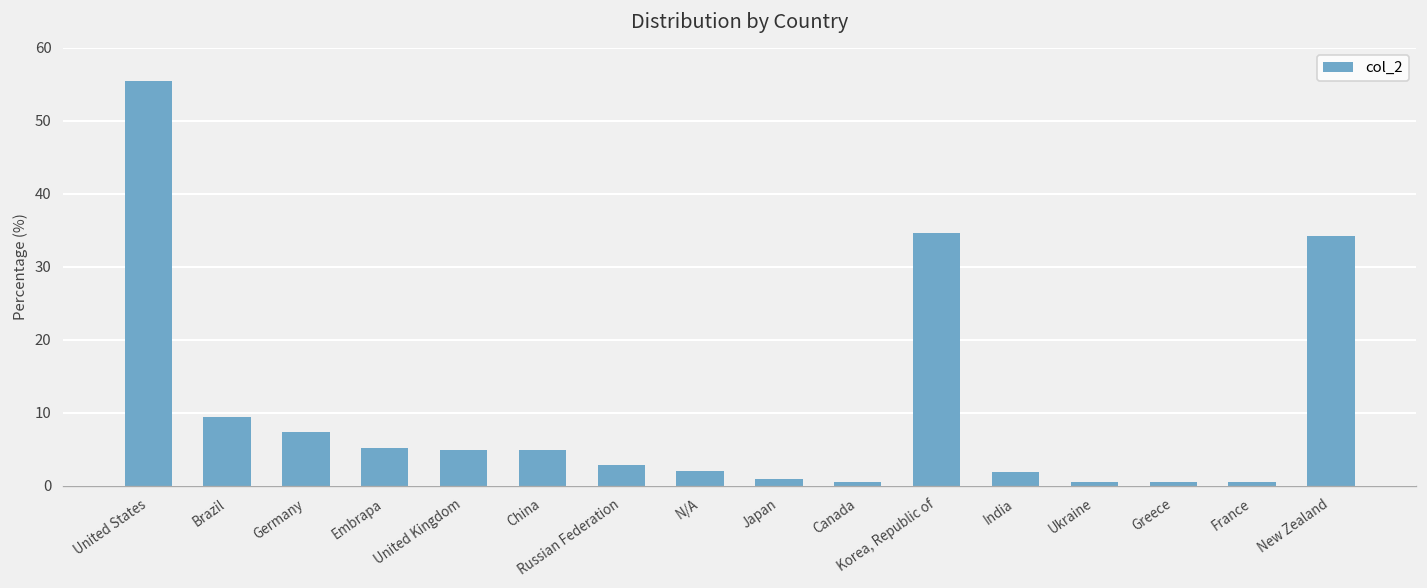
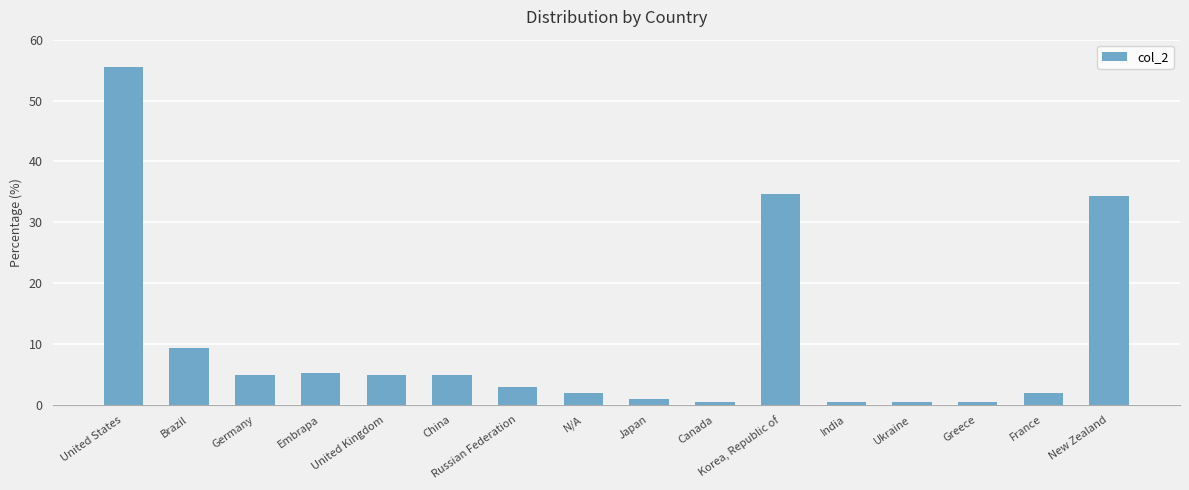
  {
    "United States": 55,
    "Brazil": 9,
-   "Germany": 7,
+   "Germany": 5,
    "Embrapa": 5,
    "United Kingdom": 5,
    "China": 5,
    "Russian Federation": 3,
    "N/A": 2,
    "Japan": 1,
    "Canada": 0,
    "Korea, Republic of": 35,
-   "India": 2,
+   "India": 0,
    "Ukraine": 0,
    "Greece": 0,
-   "France": 0,
+   "France": 2,
    "New Zealand": 34
  }
